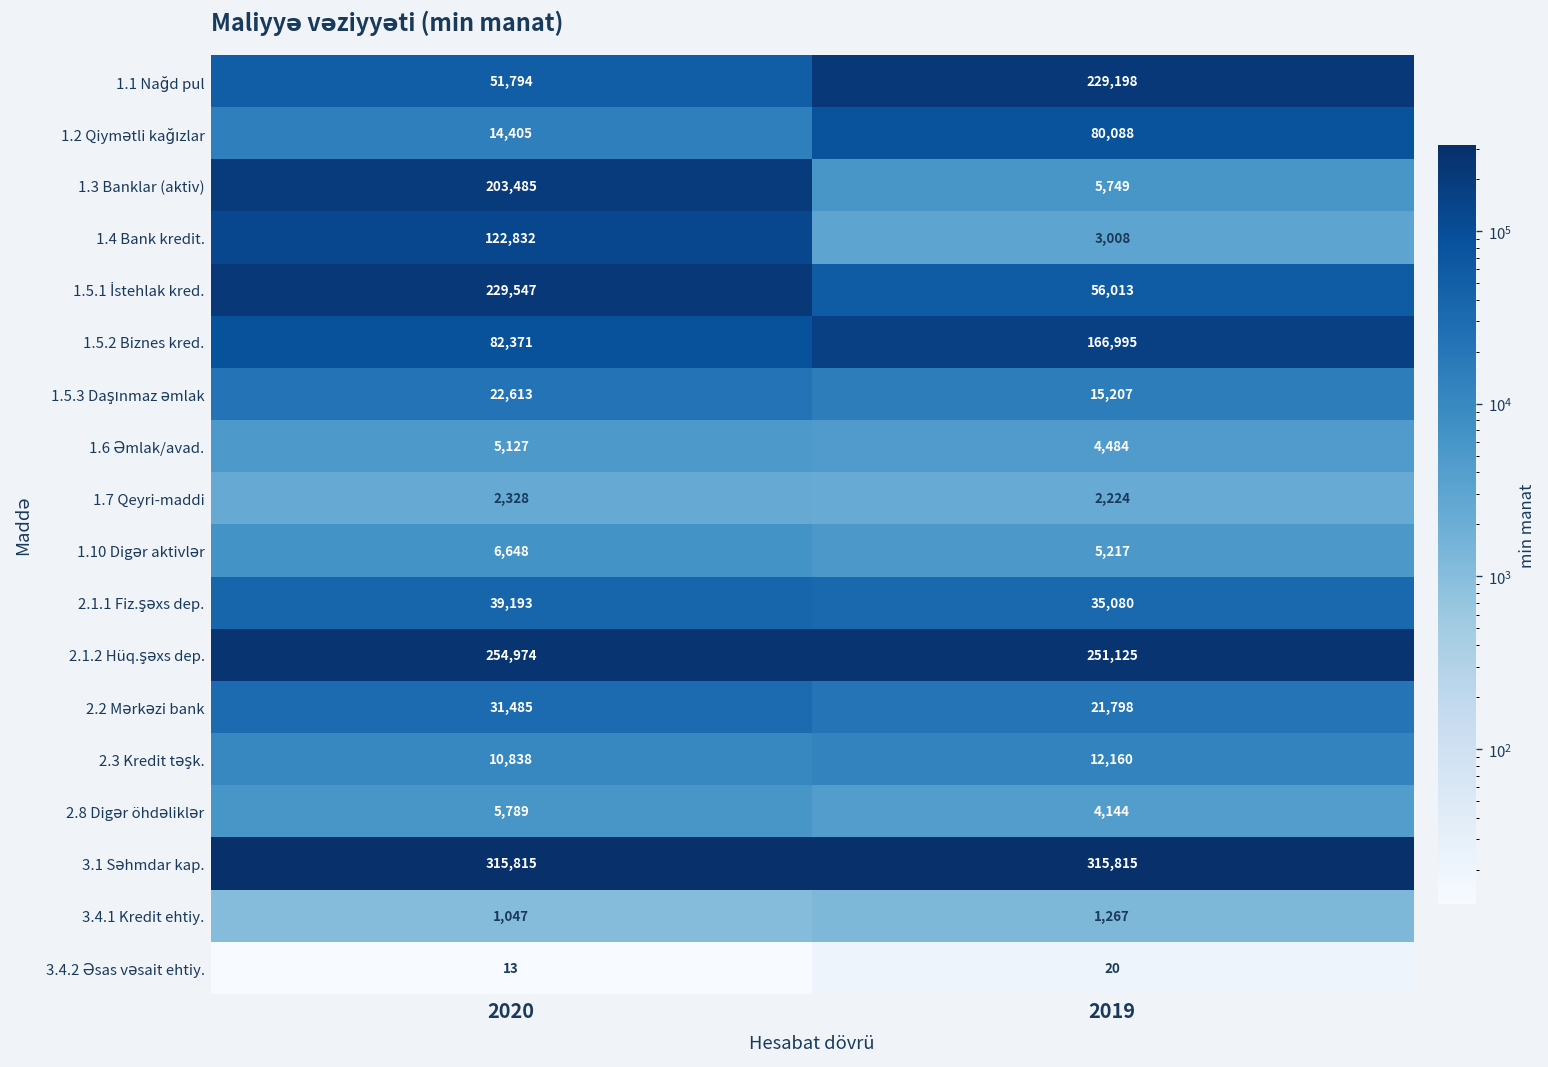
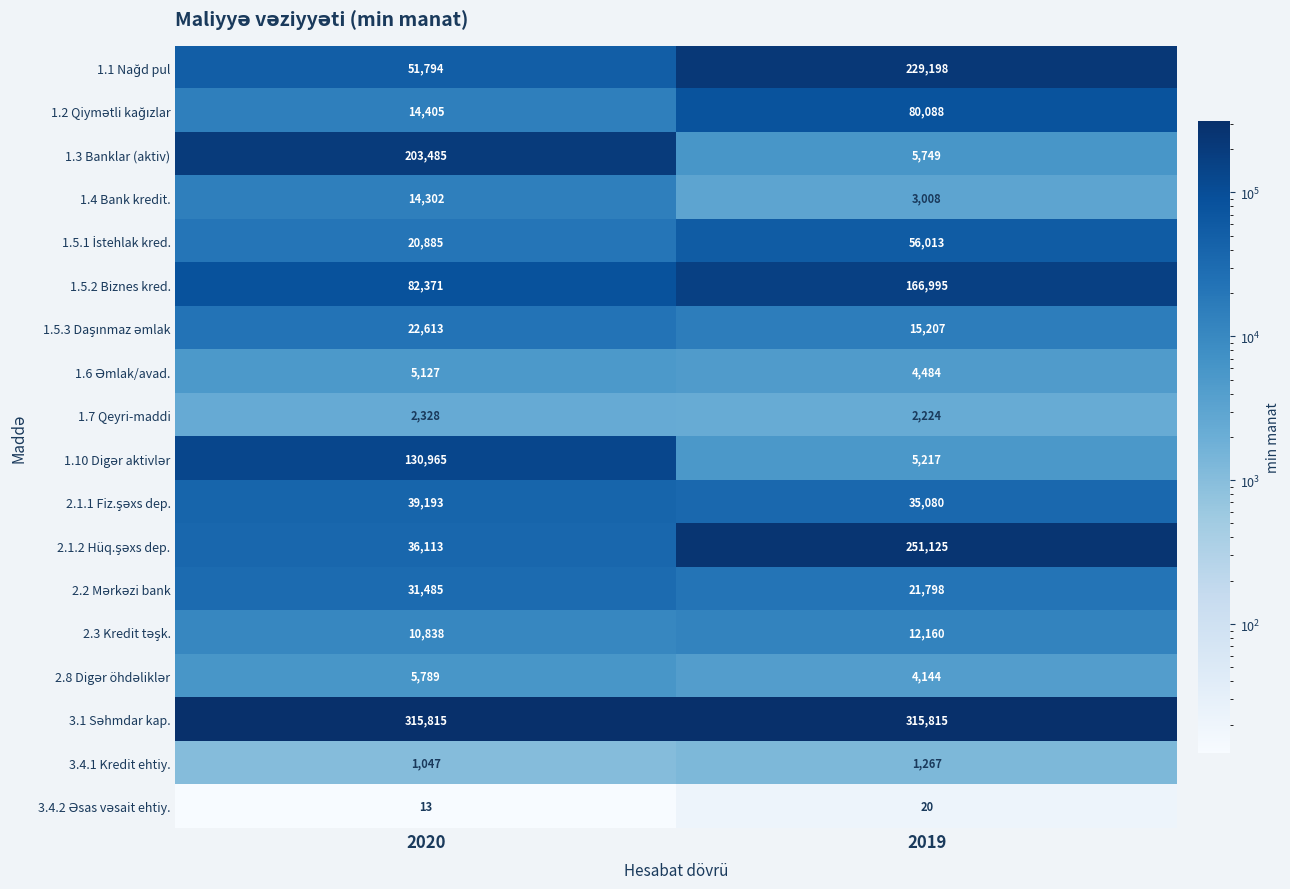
  {
    "1.1 Nağd pul": {
      "2020": "51,794",
      "2019": "229,198"
    },
    "1.2 Qiymətli kağızlar": {
      "2020": "14,405",
      "2019": "80,088"
    },
    "1.3 Banklar (aktiv)": {
      "2020": "203,485",
      "2019": "5,749"
    },
    "1.4 Bank kredit.": {
-     "2020": "122,832",
+     "2020": "14,302",
      "2019": "3,008"
    },
    "1.5.1 İstehlak kred.": {
-     "2020": "229,547",
+     "2020": "20,885",
      "2019": "56,013"
    },
    "1.5.2 Biznes kred.": {
      "2020": "82,371",
      "2019": "166,995"
    },
    "1.5.3 Daşınmaz əmlak": {
      "2020": "22,613",
      "2019": "15,207"
    },
    "1.6 Əmlak/avad.": {
      "2020": "5,127",
      "2019": "4,484"
    },
    "1.7 Qeyri-maddi": {
      "2020": "2,328",
      "2019": "2,224"
    },
    "1.10 Digər aktivlər": {
-     "2020": "6,648",
+     "2020": "130,965",
      "2019": "5,217"
    },
    "2.1.1 Fiz.şəxs dep.": {
      "2020": "39,193",
      "2019": "35,080"
    },
    "2.1.2 Hüq.şəxs dep.": {
-     "2020": "254,974",
+     "2020": "36,113",
      "2019": "251,125"
    },
    "2.2 Mərkəzi bank": {
      "2020": "31,485",
      "2019": "21,798"
    },
    "2.3 Kredit təşk.": {
      "2020": "10,838",
      "2019": "12,160"
    },
    "2.8 Digər öhdəliklər": {
      "2020": "5,789",
      "2019": "4,144"
    },
    "3.1 Səhmdar kap.": {
      "2020": "315,815",
      "2019": "315,815"
    },
    "3.4.1 Kredit ehtiy.": {
      "2020": "1,047",
      "2019": "1,267"
    },
    "3.4.2 Əsas vəsait ehtiy.": {
      "2020": "13",
      "2019": "20"
    }
  }
